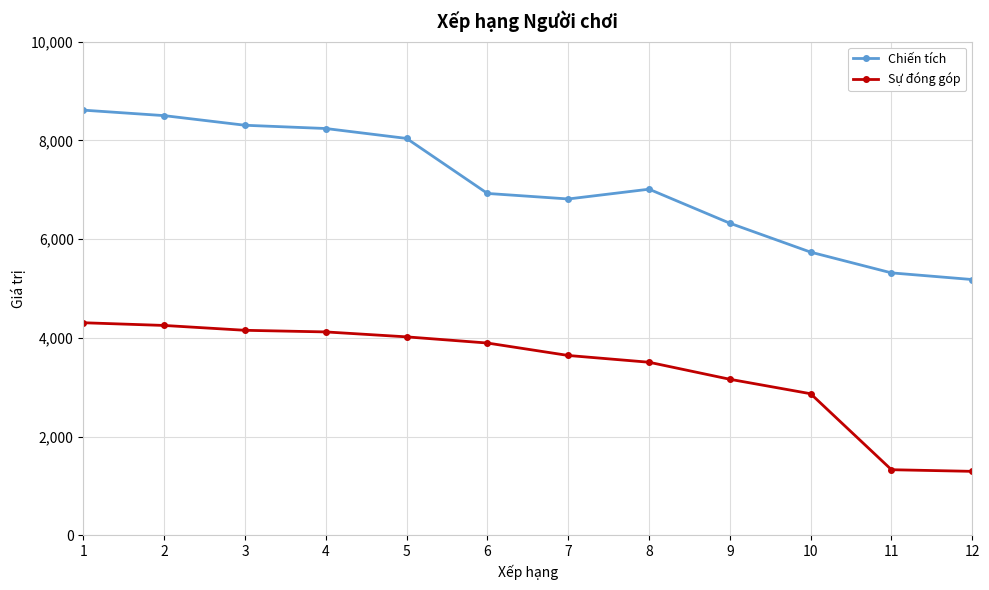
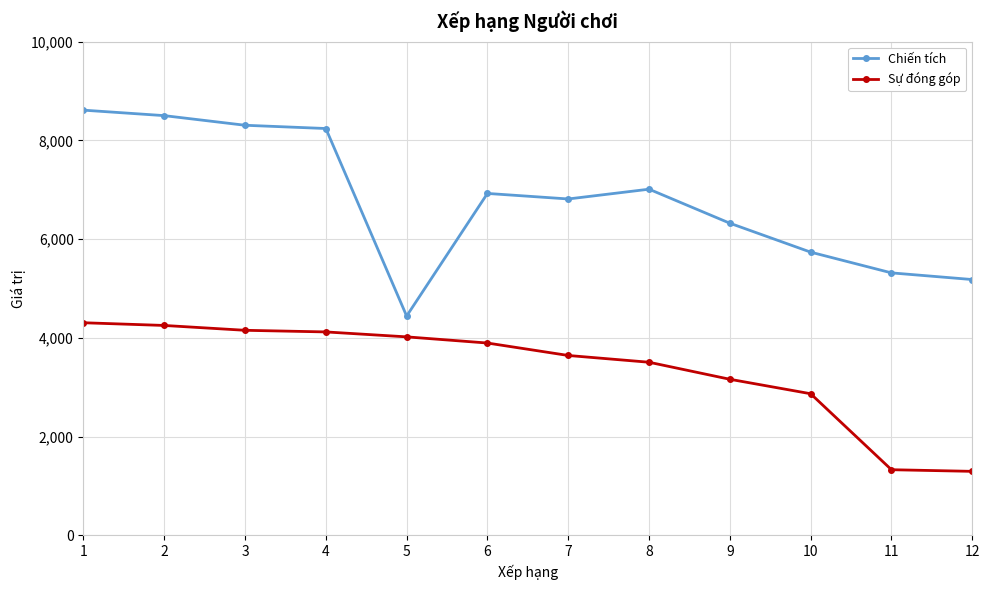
  {
    "Chiến tích": {
      "1": "8,600",
      "2": "8,500",
      "3": "8,300",
      "4": "8,200",
-     "5": "8,000",
+     "5": "4,400",
      "6": "6,900",
      "7": "6,800",
      "8": "7,000",
      "9": "6,300",
      "10": "5,700",
      "11": "5,300",
      "12": "5,200"
    },
    "Sự đóng góp": {
      "1": "4,300",
      "2": "4,300",
      "3": "4,200",
      "4": "4,100",
      "5": "4,000",
      "6": "3,900",
      "7": "3,600",
      "8": "3,500",
      "9": "3,200",
      "10": "2,900",
      "11": "1,300",
      "12": "1,300"
    }
  }
